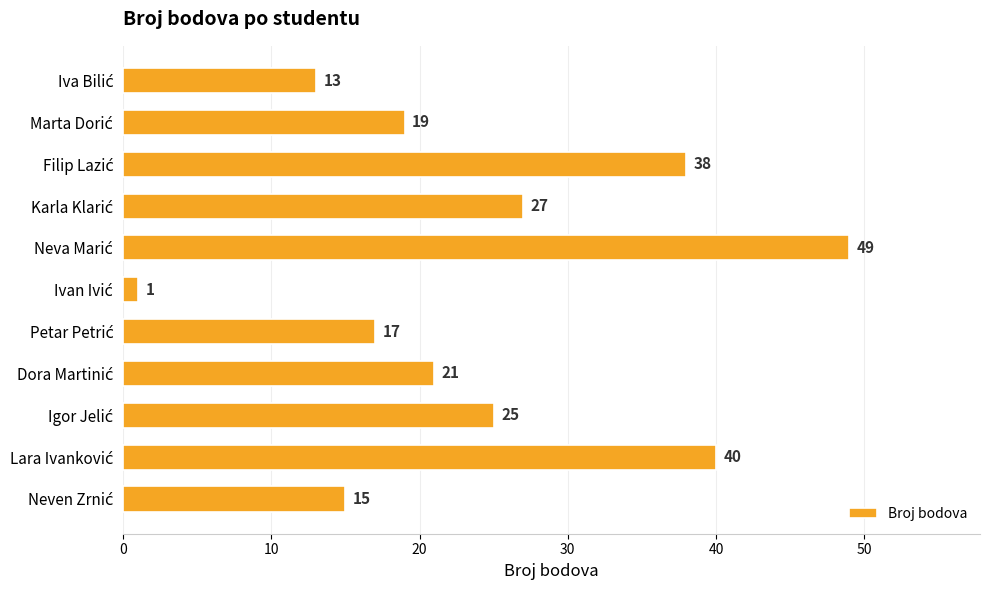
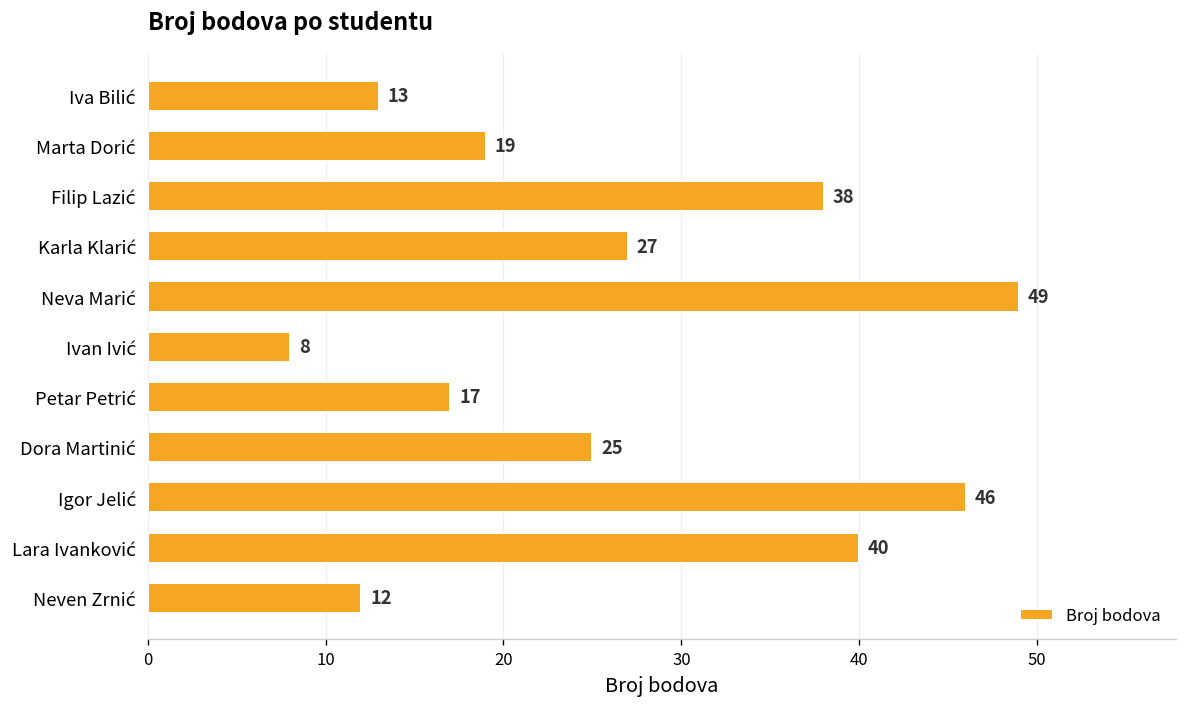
  {
    "Iva Bilić": 13,
    "Marta Dorić": 19,
    "Filip Lazić": 38,
    "Karla Klarić": 27,
    "Neva Marić": 49,
-   "Ivan Ivić": 1,
+   "Ivan Ivić": 8,
    "Petar Petrić": 17,
-   "Dora Martinić": 21,
-   "Igor Jelić": 25,
+   "Dora Martinić": 25,
+   "Igor Jelić": 46,
    "Lara Ivanković": 40,
-   "Neven Zrnić": 15
+   "Neven Zrnić": 12
  }
